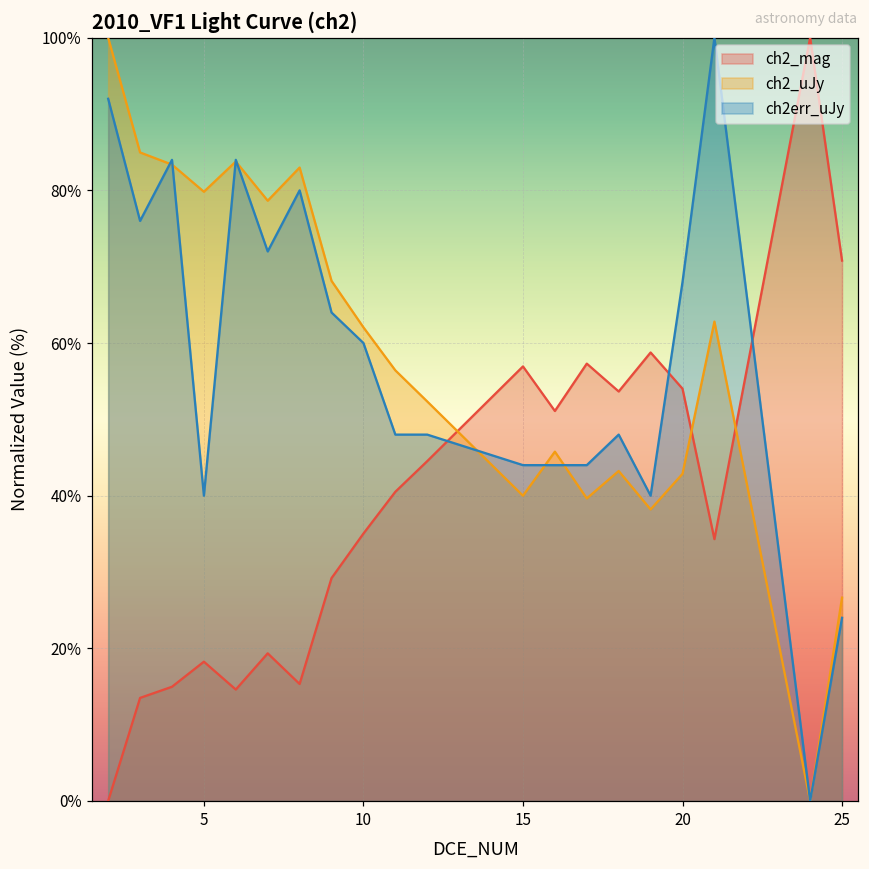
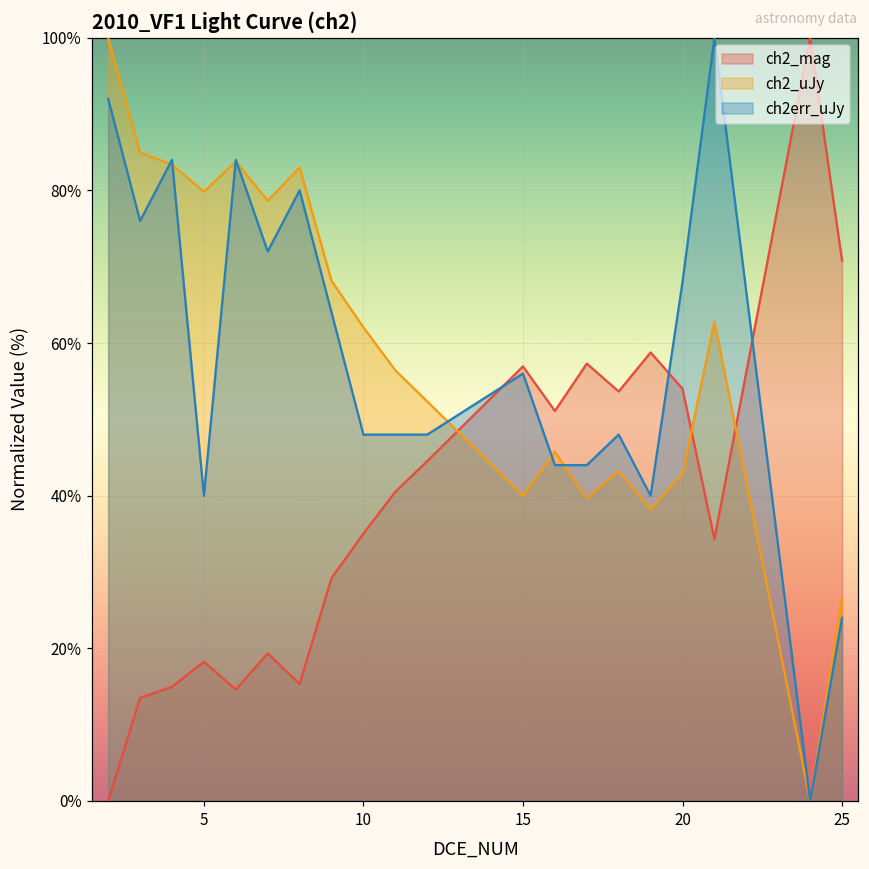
  {
    "ch2err_uJy": {
      "5": "40%",
-     "10": "60%",
-     "15": "44%",
+     "10": "48%",
+     "15": "56%",
      "20": "68%",
      "25": "24%"
    }
  }
